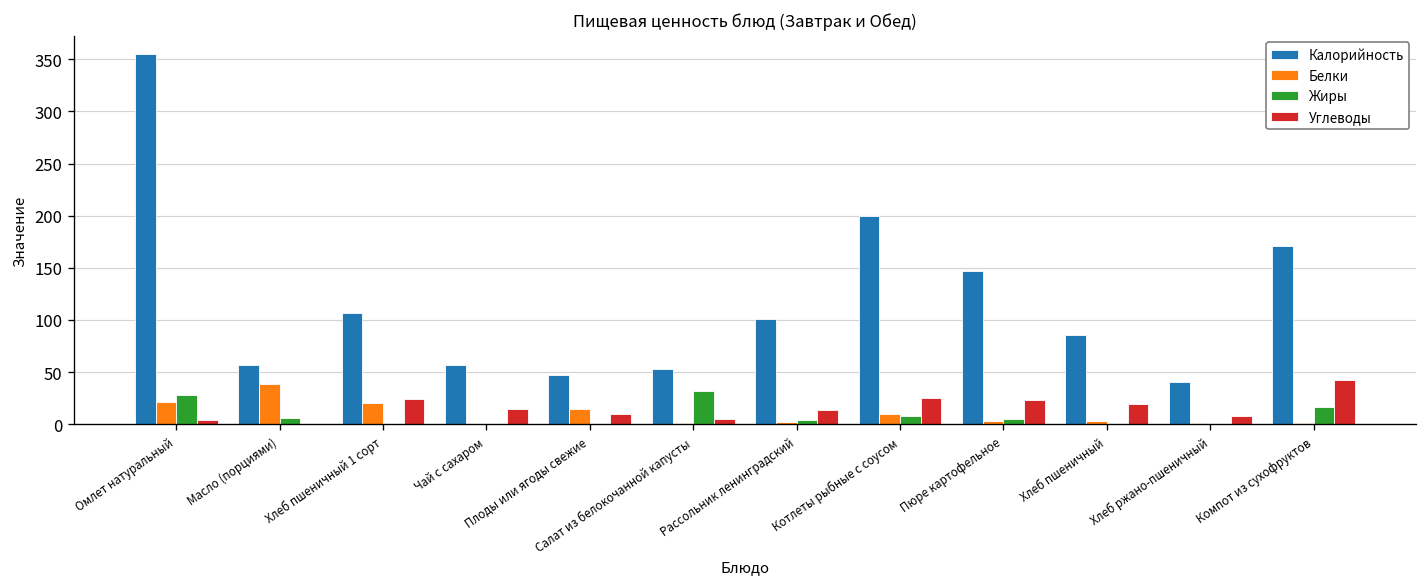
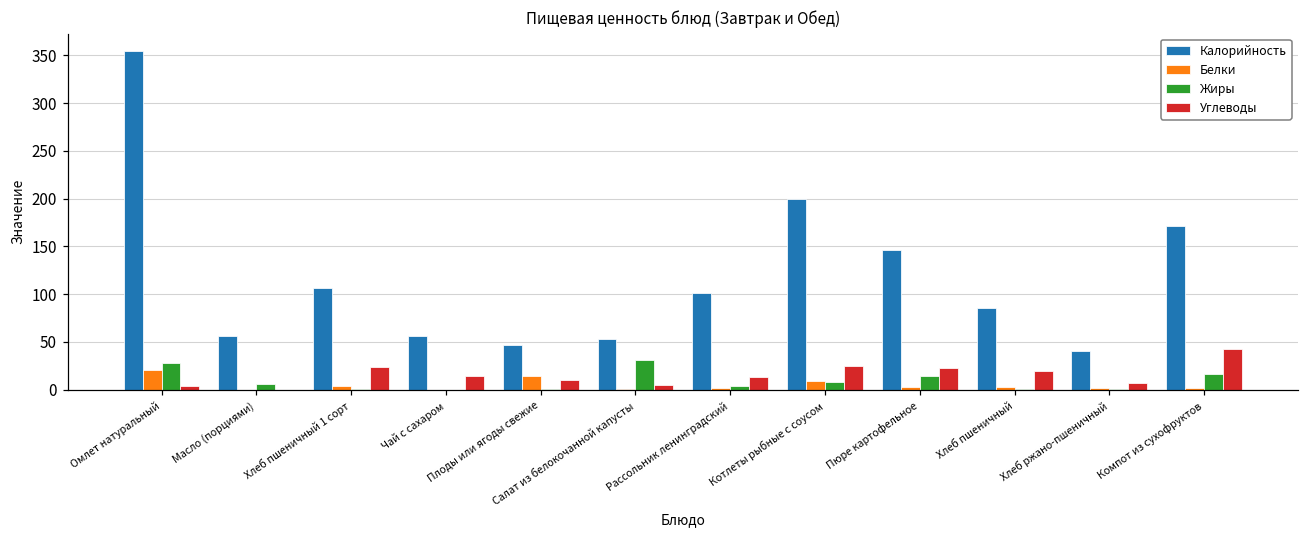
  {
    "Калорийность": {
      "Омлет натуральный": 350,
      "Масло (порциями)": 60,
      "Хлеб пшеничный 1 сорт": 110,
      "Чай с сахаром": 60,
      "Плоды или ягоды свежие": 50,
      "Салат из белокочанной капусты": 50,
      "Рассольник ленинградский": 100,
      "Котлеты рыбные с соусом": 200,
      "Пюре картофельное": 150,
      "Хлеб пшеничный": 90,
      "Хлеб ржано-пшеничный": 40,
      "Компот из сухофруктов": 170
    },
    "Белки": {
      "Омлет натуральный": 20,
-     "Масло (порциями)": 40,
-     "Хлеб пшеничный 1 сорт": 20,
+     "Масло (порциями)": 0,
+     "Хлеб пшеничный 1 сорт": 0,
      "Плоды или ягоды свежие": 10,
      "Котлеты рыбные с соусом": 10,
      "Пюре картофельное": 0,
      "Хлеб пшеничный": 0
    },
    "Жиры": {
      "Омлет натуральный": 30,
      "Масло (порциями)": 10,
      "Чай с сахаром": 0,
      "Салат из белокочанной капусты": 30,
      "Рассольник ленинградский": 0,
      "Котлеты рыбные с соусом": 10,
-     "Пюре картофельное": 0,
+     "Пюре картофельное": 10,
      "Компот из сухофруктов": 20
    },
    "Углеводы": {
      "Омлет натуральный": 0,
      "Хлеб пшеничный 1 сорт": 20,
      "Чай с сахаром": 10,
      "Плоды или ягоды свежие": 10,
      "Салат из белокочанной капусты": 10,
      "Рассольник ленинградский": 10,
      "Котлеты рыбные с соусом": 30,
      "Пюре картофельное": 20,
      "Хлеб пшеничный": 20,
      "Хлеб ржано-пшеничный": 10,
      "Компот из сухофруктов": 40
    }
  }
